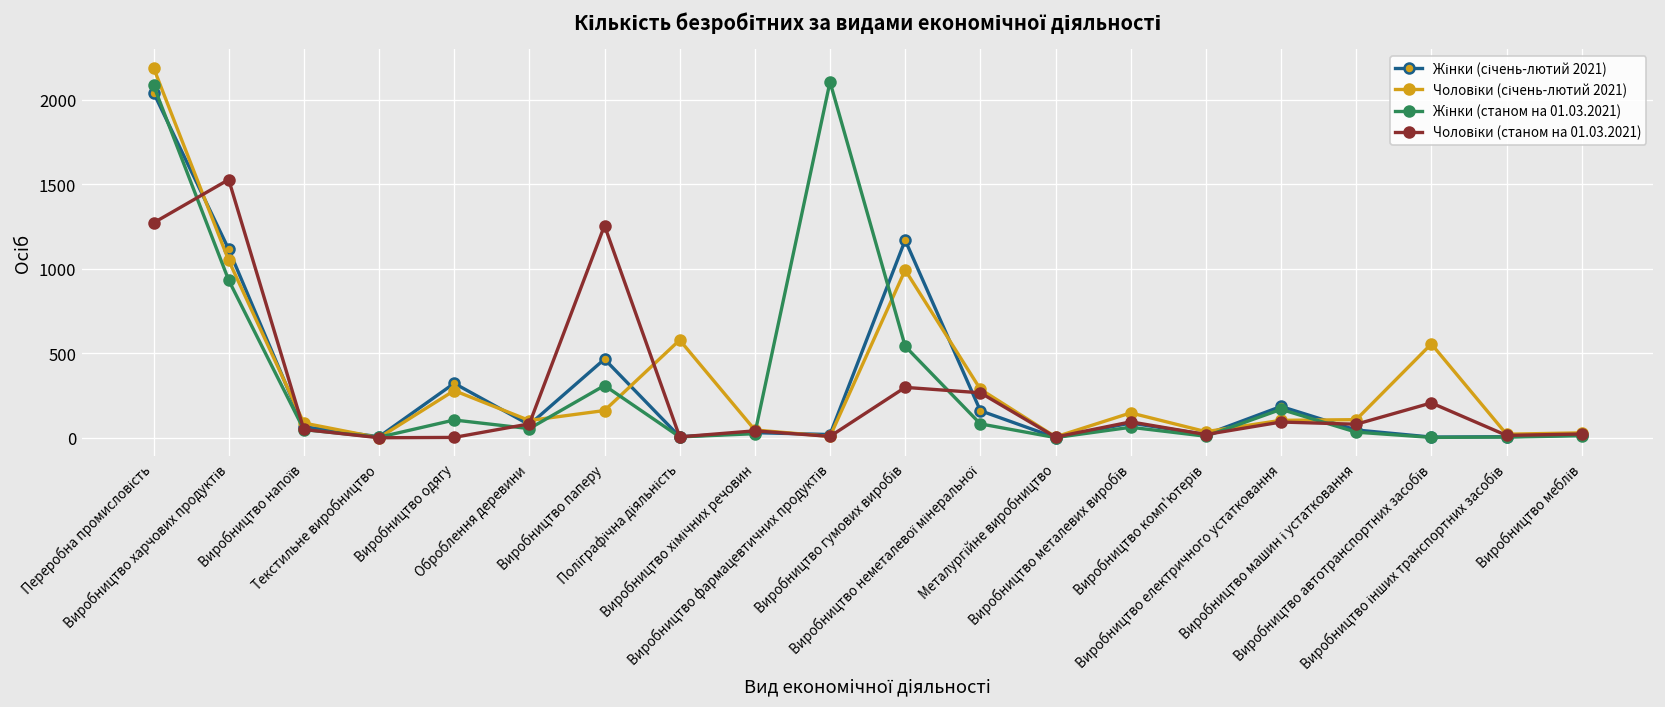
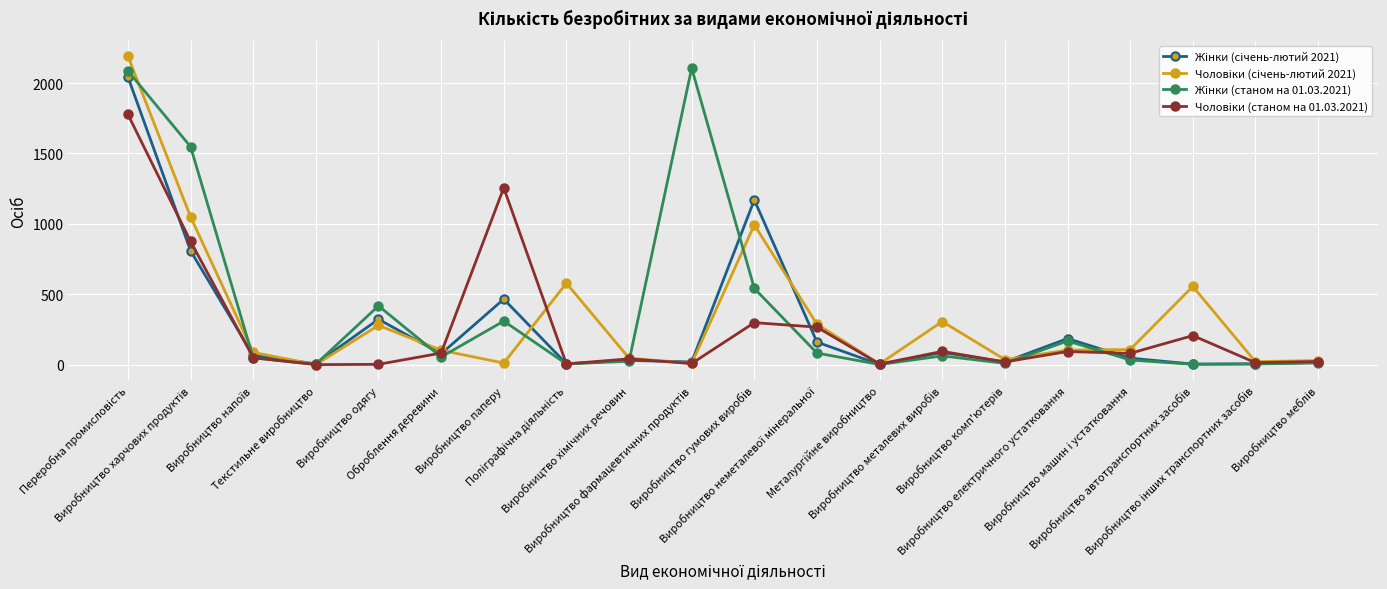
  {
    "Жінки (січень-лютий 2021)": {
      "Переробна промисловість": 2040,
-     "Виробництво харчових продуктів": 1120,
+     "Виробництво харчових продуктів": 810,
      "Виробництво одягу": 320,
      "Виробництво паперу": 470,
      "Виробництво гумових виробів": 1170,
      "Виробництво неметалевої мінеральної": 160
    },
    "Чоловіки (січень-лютий 2021)": {
      "Переробна промисловість": 2190,
      "Виробництво харчових продуктів": 1050,
      "Виробництво напоїв": 90,
      "Виробництво одягу": 280,
      "Оброблення деревини": 100,
-     "Виробництво паперу": 160,
+     "Виробництво паперу": 10,
      "Поліграфічна діяльність": 580,
      "Виробництво гумових виробів": 990,
      "Виробництво неметалевої мінеральної": 290,
-     "Виробництво металевих виробів": 150,
+     "Виробництво металевих виробів": 310,
      "Виробництво машин і устатковання": 110,
      "Виробництво автотранспортних засобів": 560
    },
    "Жінки (станом на 01.03.2021)": {
      "Переробна промисловість": 2090,
-     "Виробництво харчових продуктів": 930,
-     "Виробництво одягу": 110,
+     "Виробництво харчових продуктів": 1550,
+     "Виробництво одягу": 420,
      "Оброблення деревини": 60,
      "Виробництво паперу": 310,
      "Виробництво фармацевтичних продуктів": 2110,
      "Виробництво гумових виробів": 540,
      "Виробництво неметалевої мінеральної": 80,
      "Виробництво металевих виробів": 60
    },
    "Чоловіки (станом на 01.03.2021)": {
-     "Переробна промисловість": 1270,
-     "Виробництво харчових продуктів": 1530,
+     "Переробна промисловість": 1780,
+     "Виробництво харчових продуктів": 880,
      "Виробництво одягу": 0,
      "Виробництво паперу": 1260,
      "Виробництво гумових виробів": 300,
      "Виробництво неметалевої мінеральної": 270,
      "Виробництво машин і устатковання": 80,
      "Виробництво автотранспортних засобів": 210
    }
  }
